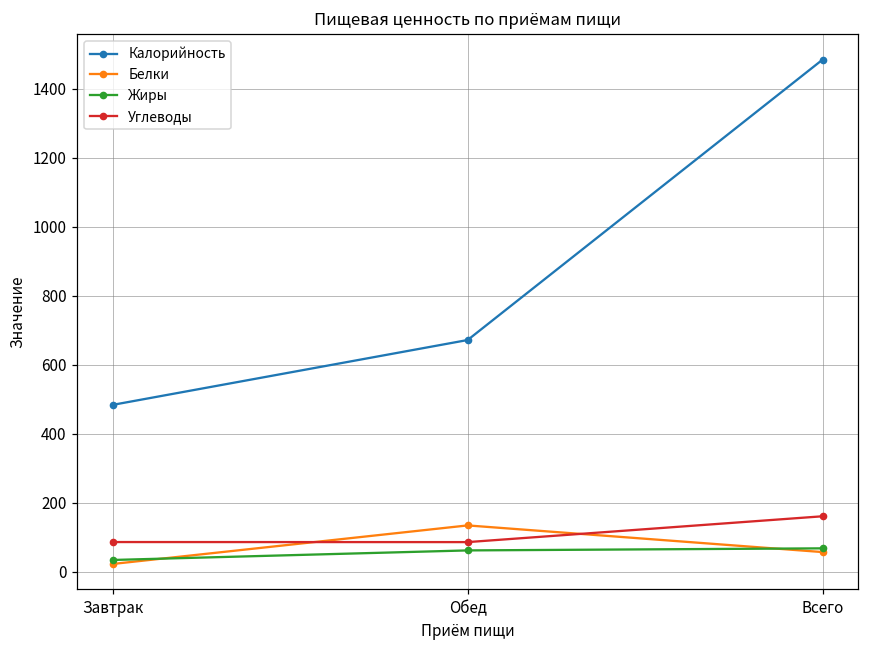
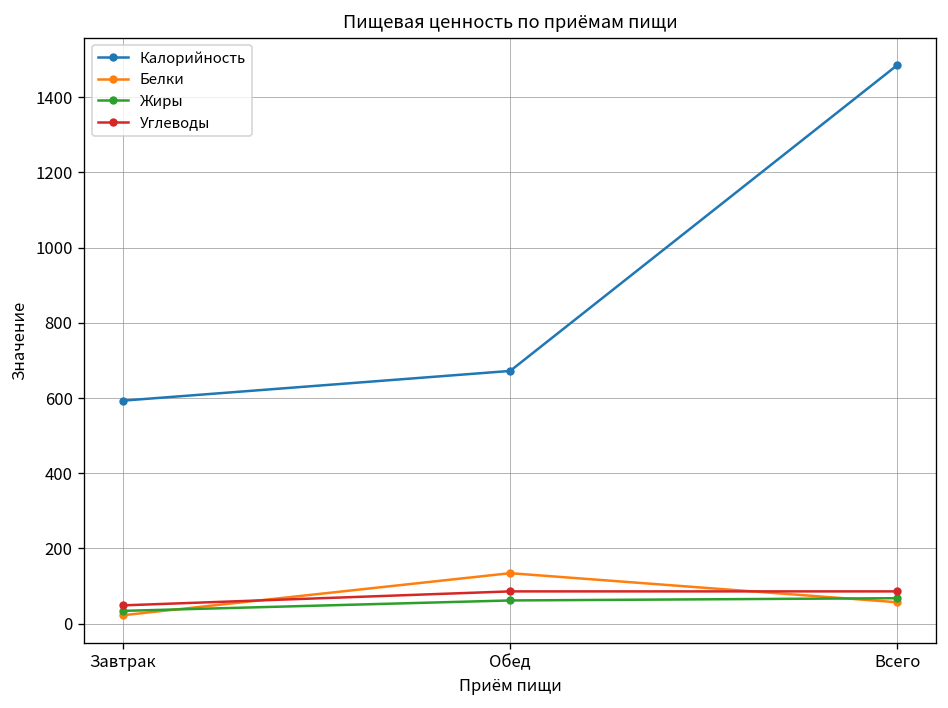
  {
    "Калорийность": {
-     "Завтрак": 480,
+     "Завтрак": 590,
      "Обед": 670,
      "Всего": 1490
    },
    "Белки": {
      "Завтрак": 20,
      "Обед": 130,
      "Всего": 60
    },
    "Жиры": {
      "Завтрак": 30,
      "Обед": 60,
      "Всего": 70
    },
    "Углеводы": {
-     "Завтрак": 90,
+     "Завтрак": 50,
      "Обед": 90,
-     "Всего": 160
+     "Всего": 90
    }
  }
